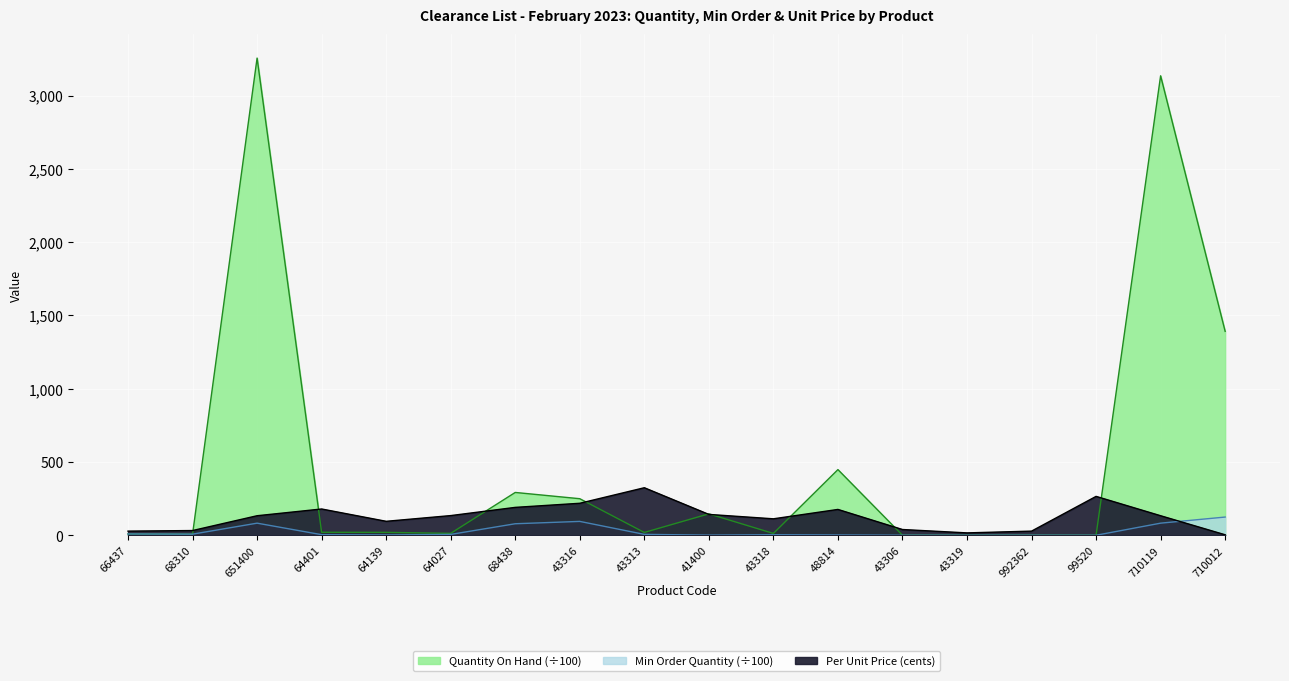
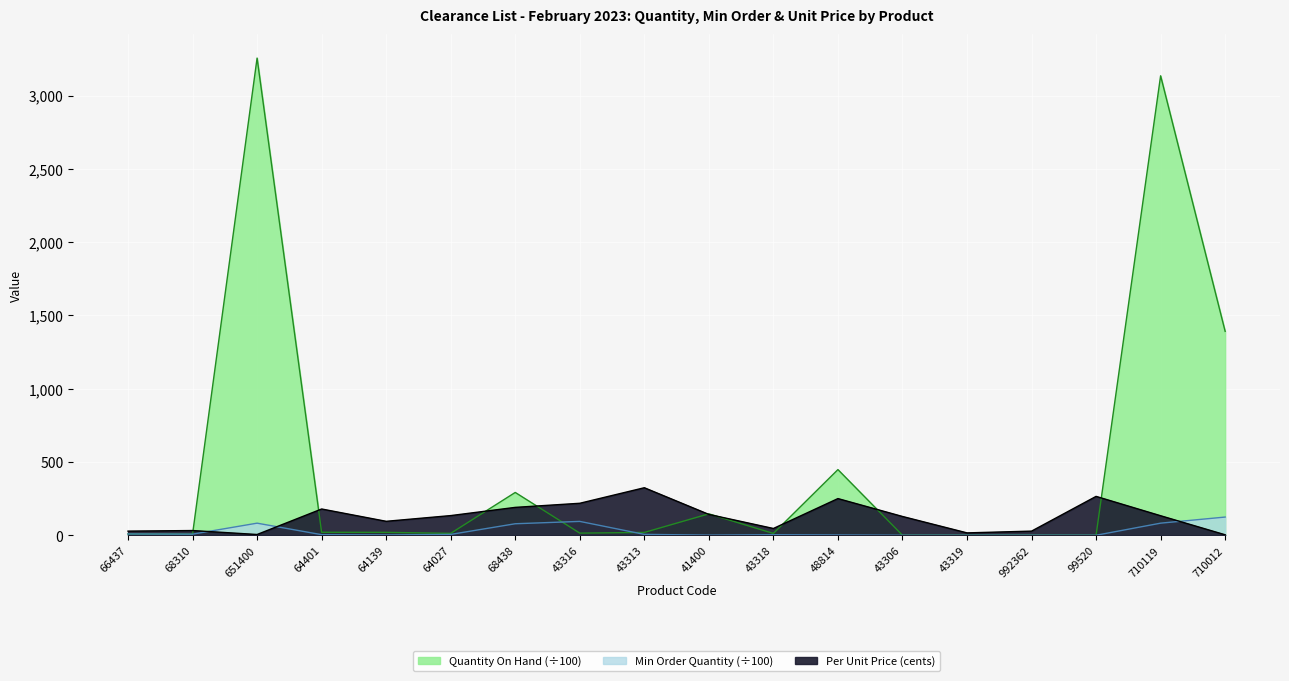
  {
    "Quantity On Hand (÷100)": {
      "651400": "3,260",
      "64139": "20",
      "68438": "290",
-     "43316": "250",
+     "43316": "20",
      "48814": "450",
      "710119": "3,140",
      "710012": "1,390"
    },
    "Min Order Quantity (÷100)": {
      "651400": "80",
      "64139": "0",
      "68438": "80",
      "43316": "100",
      "41400": "0",
      "48814": "0",
      "710119": "80",
      "710012": "130"
    },
    "Per Unit Price (cents)": {
      "66437": "30",
      "68310": "30",
-     "651400": "130",
+     "651400": "10",
      "64401": "180",
      "64139": "100",
      "64027": "140",
      "68438": "190",
      "43316": "220",
      "43313": "330",
-     "43318": "110",
-     "48814": "180",
-     "43306": "40",
+     "43318": "50",
+     "48814": "250",
+     "43306": "130",
      "992362": "30",
      "99520": "270",
      "710119": "130",
      "710012": "0"
    }
  }
